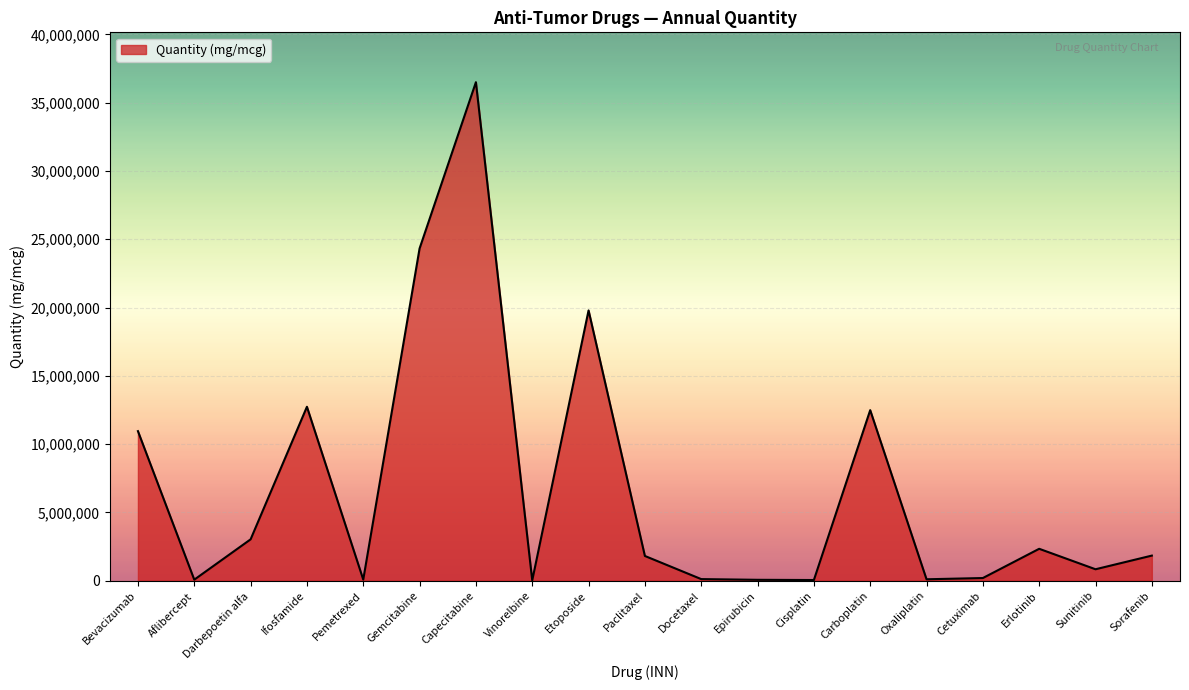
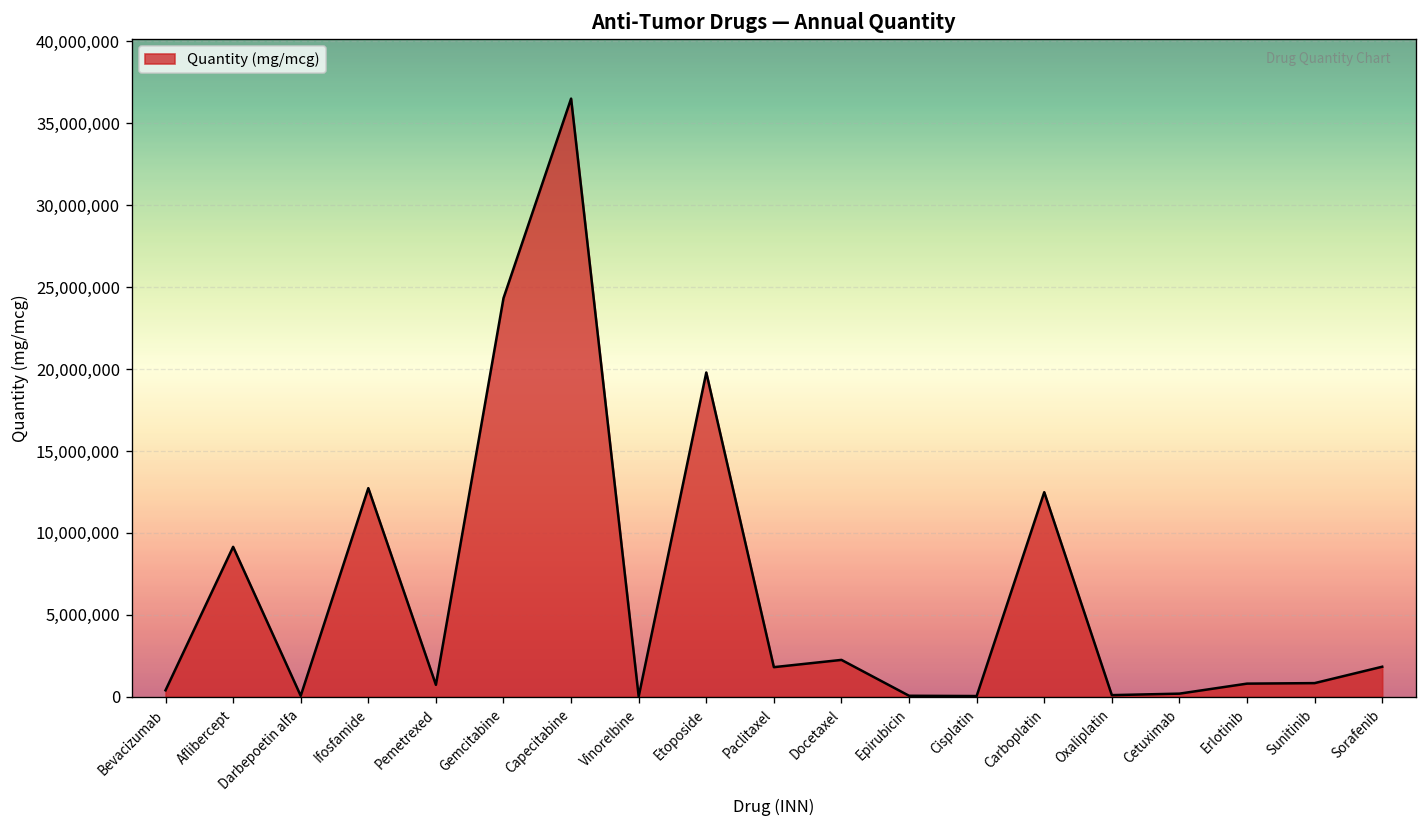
  {
-   "Bevacizumab": "10,900,000",
-   "Aflibercept": "100,000",
-   "Darbepoetin alfa": "3,000,000",
+   "Bevacizumab": "400,000",
+   "Aflibercept": "9,200,000",
+   "Darbepoetin alfa": "100,000",
    "Ifosfamide": "12,700,000",
-   "Pemetrexed": "100,000",
+   "Pemetrexed": "700,000",
    "Gemcitabine": "24,300,000",
    "Capecitabine": "36,500,000",
    "Vinorelbine": "0",
    "Etoposide": "19,800,000",
    "Paclitaxel": "1,800,000",
-   "Docetaxel": "100,000",
+   "Docetaxel": "2,300,000",
    "Epirubicin": "100,000",
    "Cisplatin": "0",
    "Carboplatin": "12,500,000",
    "Oxaliplatin": "100,000",
    "Cetuximab": "200,000",
-   "Erlotinib": "2,300,000",
+   "Erlotinib": "800,000",
    "Sunitinib": "800,000",
    "Sorafenib": "1,800,000"
  }
